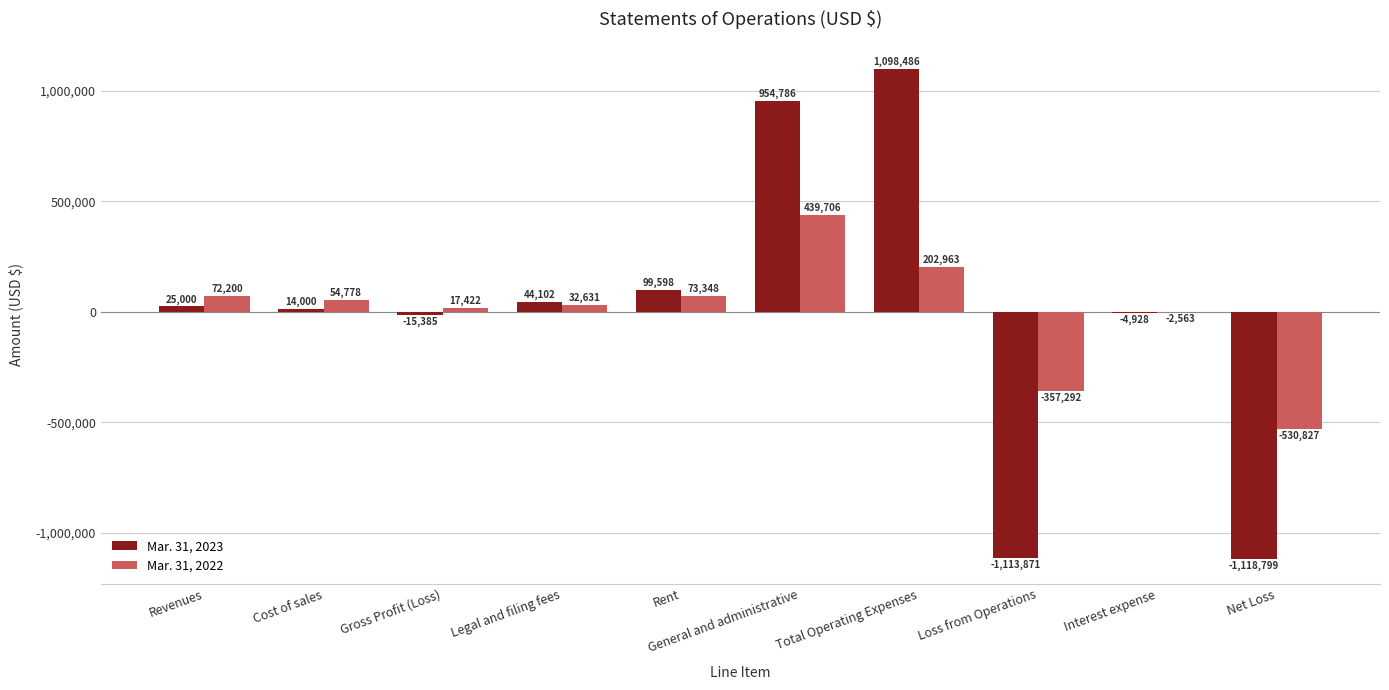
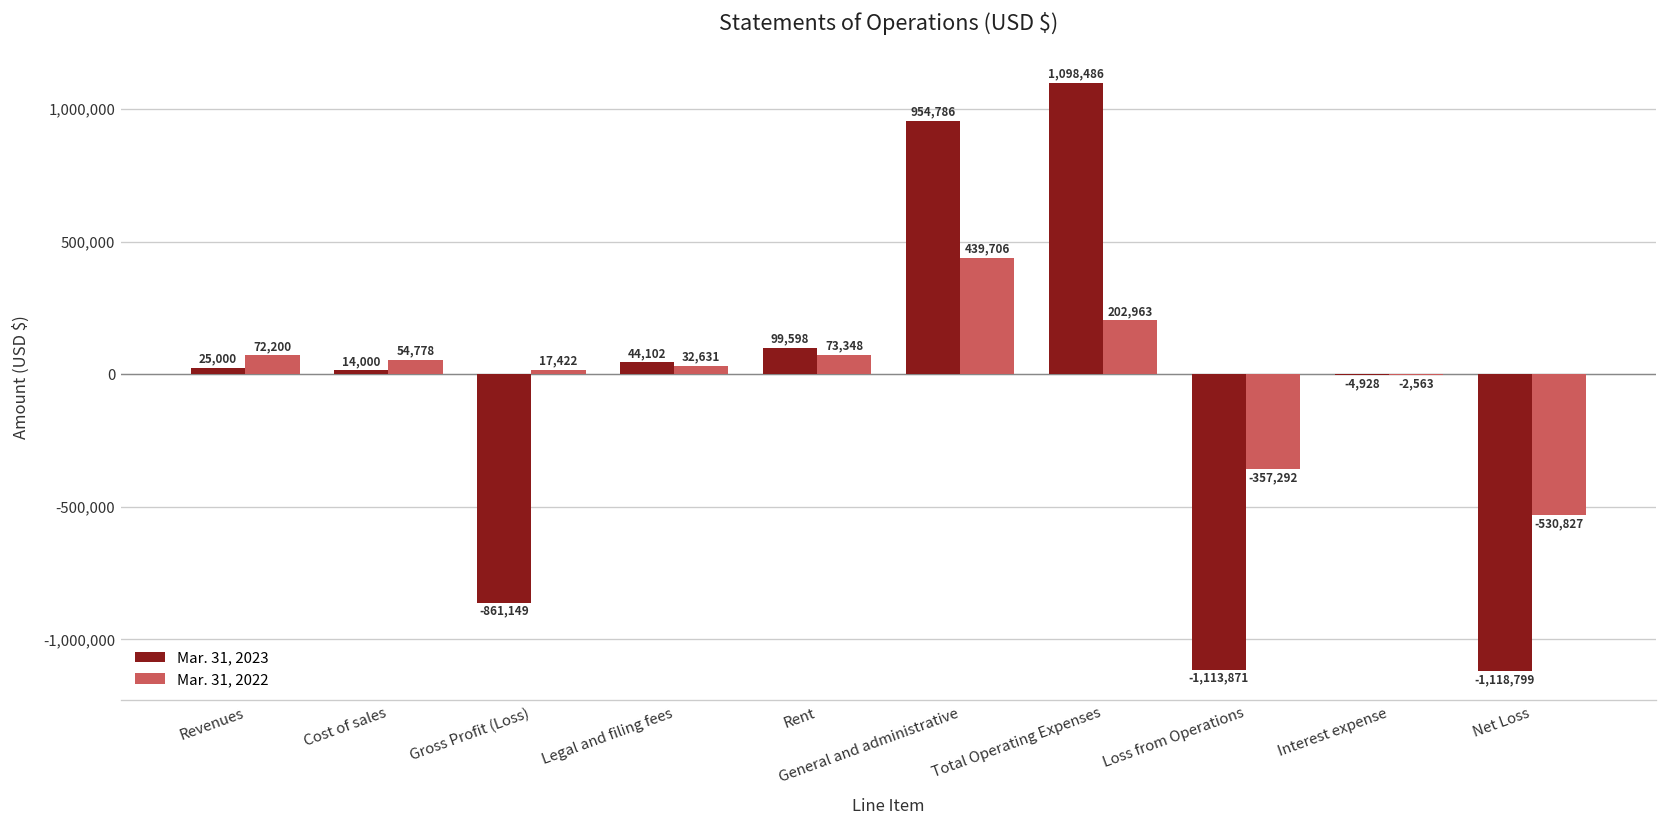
  {
    "Mar. 31, 2023": {
      "Revenues": "25,000",
      "Cost of sales": "14,000",
-     "Gross Profit (Loss)": "-15,385",
+     "Gross Profit (Loss)": "-861,149",
      "Legal and filing fees": "44,102",
      "Rent": "99,598",
      "General and administrative": "954,786",
      "Total Operating Expenses": "1,098,486",
      "Loss from Operations": "-1,113,871",
      "Interest expense": "-4,928",
      "Net Loss": "-1,118,799"
    },
    "Mar. 31, 2022": {
      "Revenues": "72,200",
      "Cost of sales": "54,778",
      "Gross Profit (Loss)": "17,422",
      "Legal and filing fees": "32,631",
      "Rent": "73,348",
      "General and administrative": "439,706",
      "Total Operating Expenses": "202,963",
      "Loss from Operations": "-357,292",
      "Interest expense": "-2,563",
      "Net Loss": "-530,827"
    }
  }
